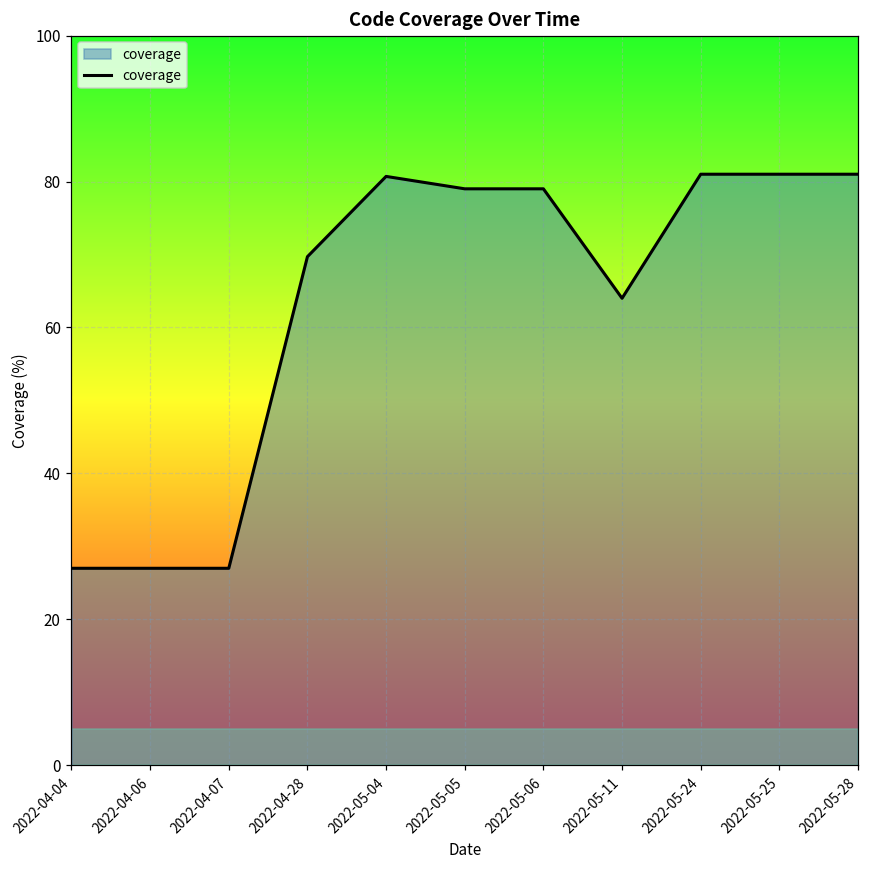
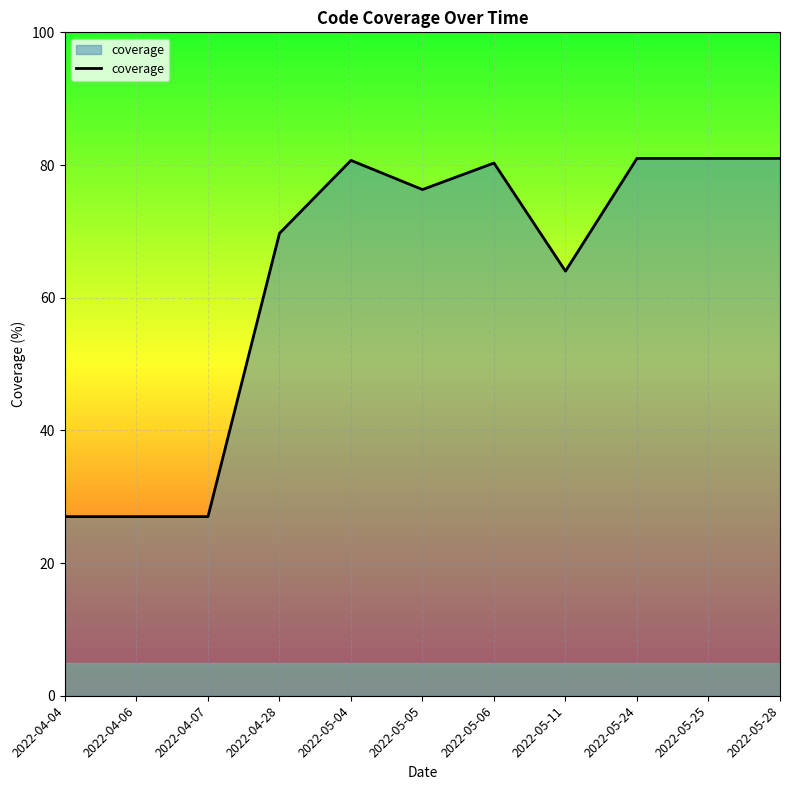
  {
    "2022-04-04": 27,
    "2022-04-06": 27,
    "2022-04-07": 27,
    "2022-04-28": 70,
    "2022-05-04": 81,
-   "2022-05-05": 79,
-   "2022-05-06": 79,
+   "2022-05-05": 76,
+   "2022-05-06": 80,
    "2022-05-11": 64,
    "2022-05-24": 81,
    "2022-05-25": 81,
    "2022-05-28": 81
  }
